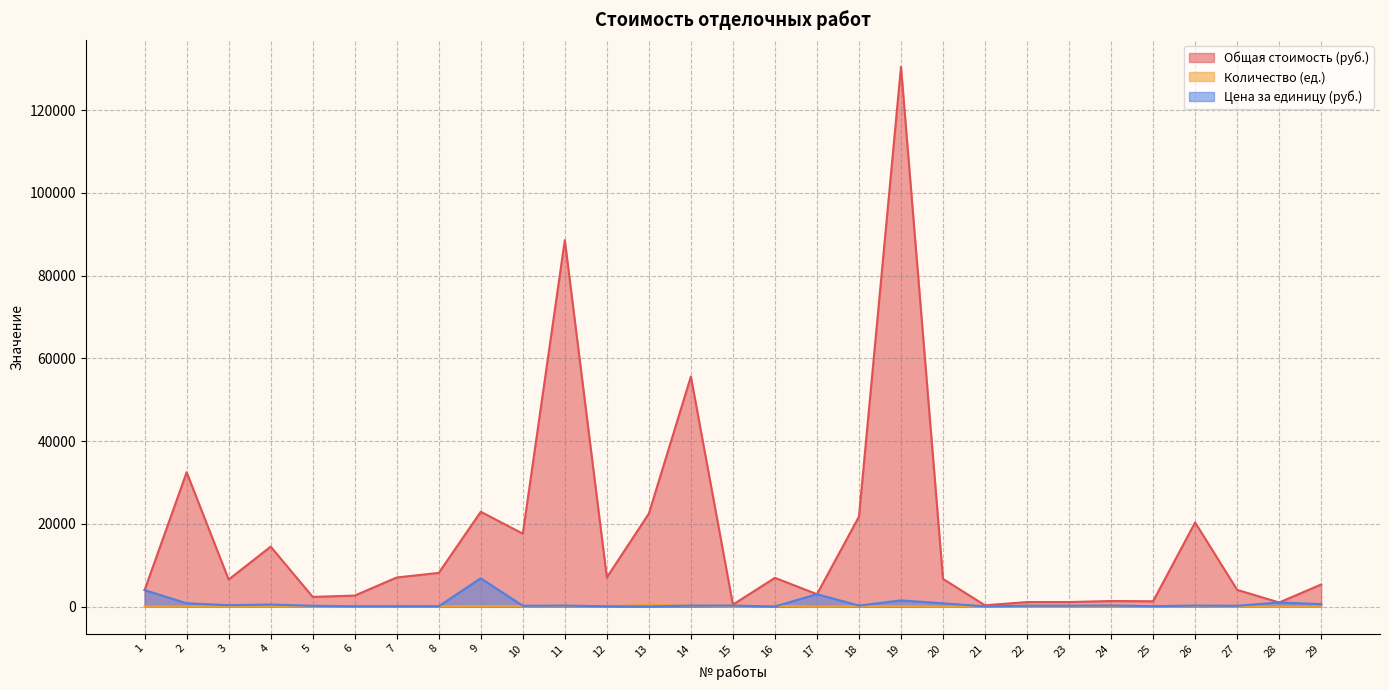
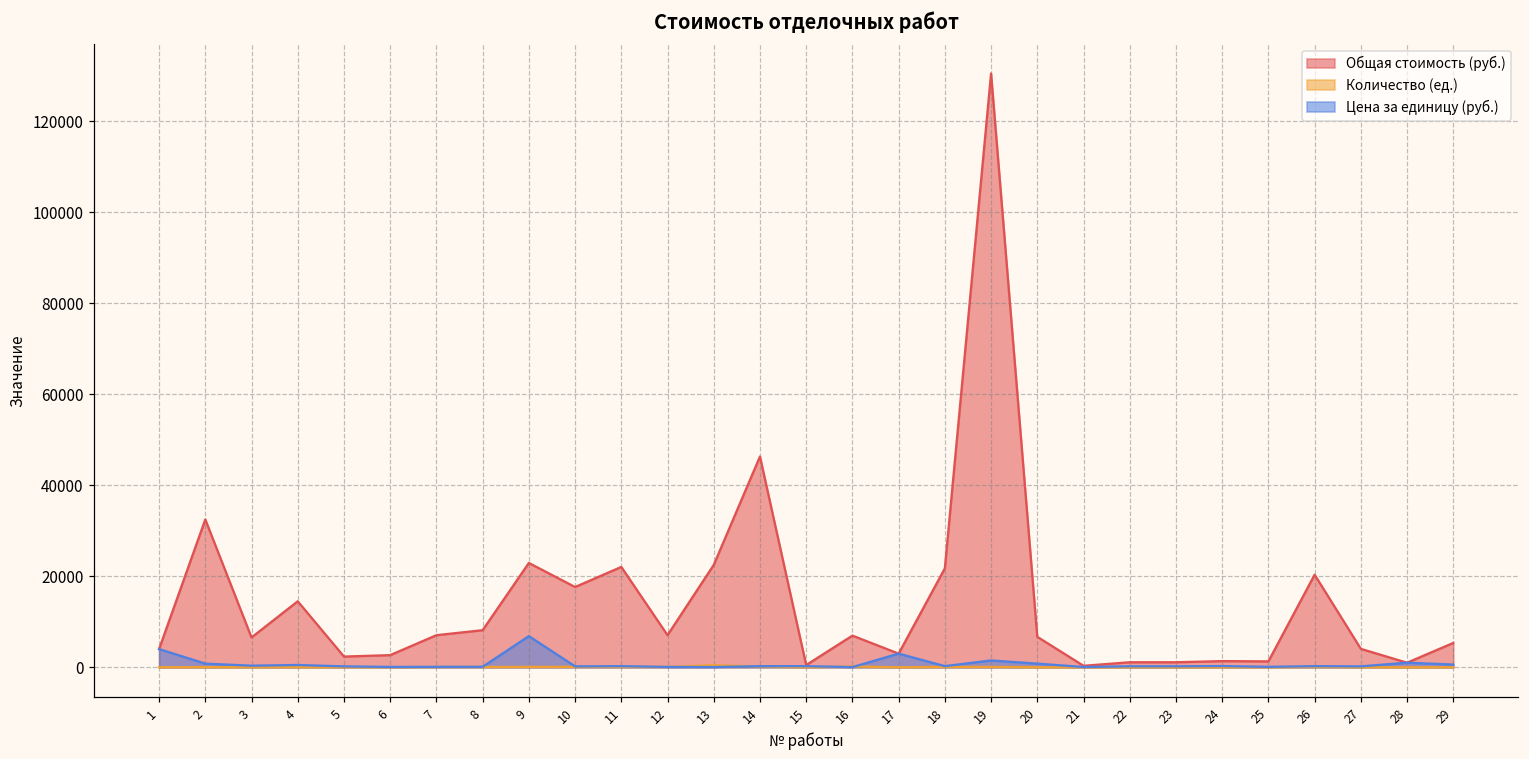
  {
    "Общая стоимость (руб.)": {
      "2": 32000,
      "3": 7000,
      "4": 15000,
      "5": 2000,
      "6": 3000,
      "7": 7000,
      "8": 8000,
      "9": 23000,
      "10": 18000,
-     "11": 89000,
+     "11": 22000,
      "12": 7000,
      "13": 22000,
-     "14": 56000,
+     "14": 46000,
      "16": 7000,
      "18": 22000,
      "19": 130000,
      "20": 7000,
      "22": 1000,
      "23": 1000,
      "24": 1000,
      "25": 1000,
      "26": 20000,
      "27": 4000,
      "29": 5000
    },
    "Количество (ед.)": {
      "1": 0,
      "2": 0,
      "9": 0,
      "17": 0,
      "19": 0,
      "20": 0,
      "28": 0
    },
    "Цена за единицу (руб.)": {
      "2": 1000,
      "9": 7000,
      "19": 2000,
      "20": 1000
    }
  }
